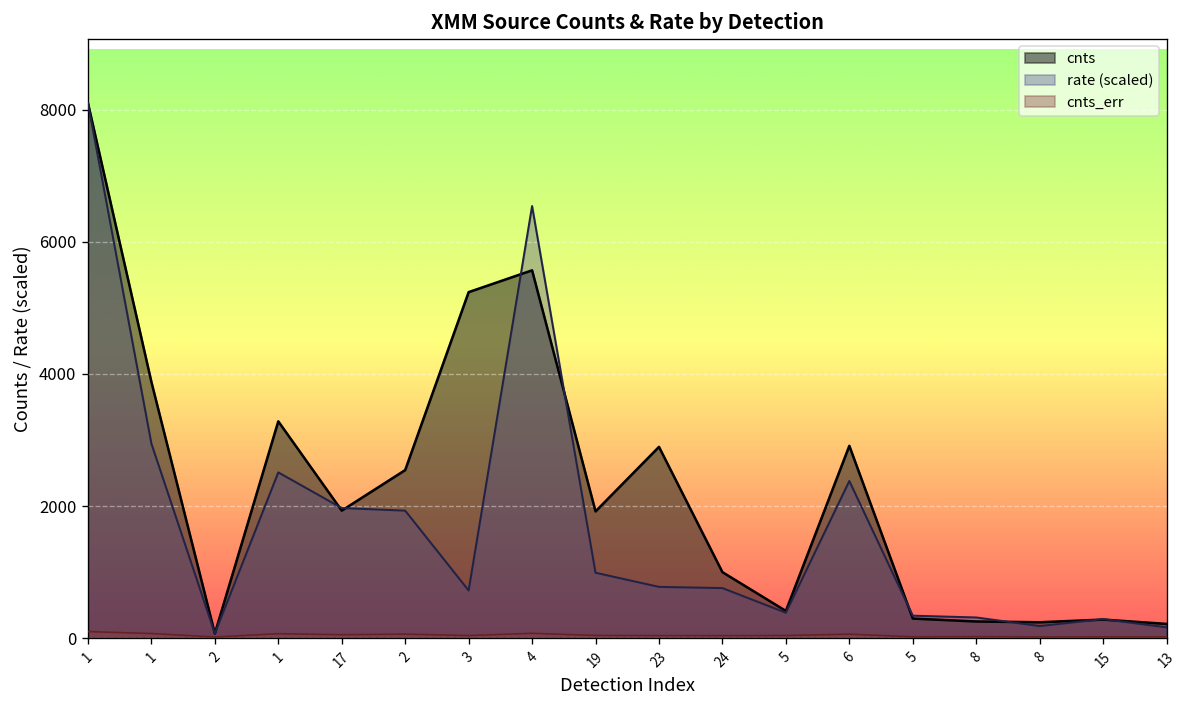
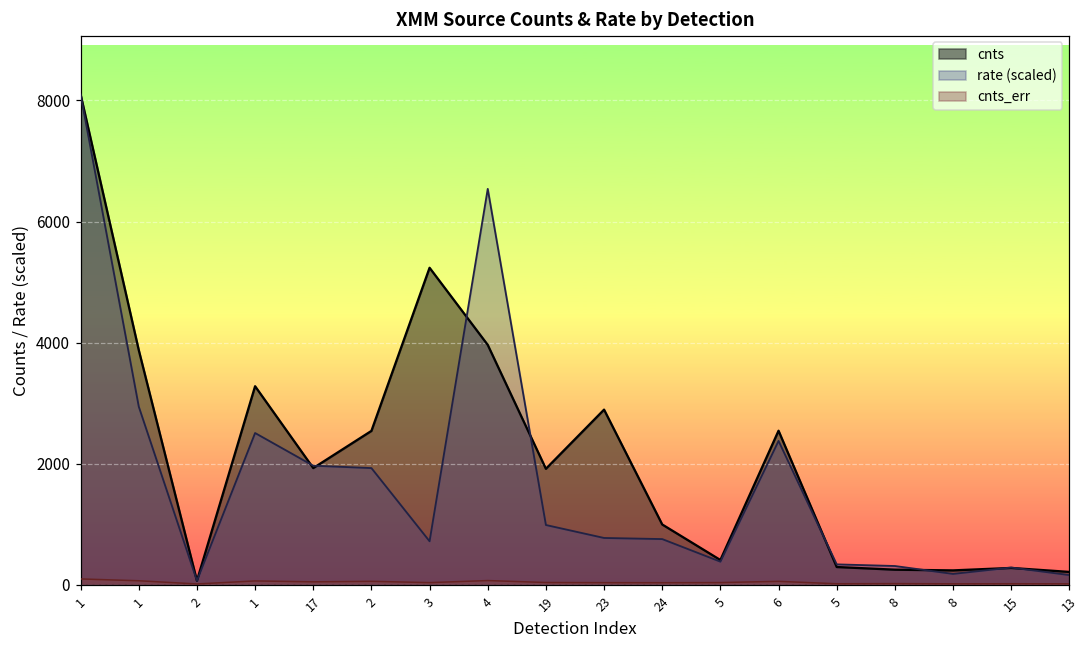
  {
    "cnts": {
      "3": 5200,
-     "4": 5600,
+     "4": 4000,
      "19": 1900,
      "23": 2900,
      "24": 1000,
-     "6": 2900,
+     "6": 2500,
      "13": 200
    }
  }
